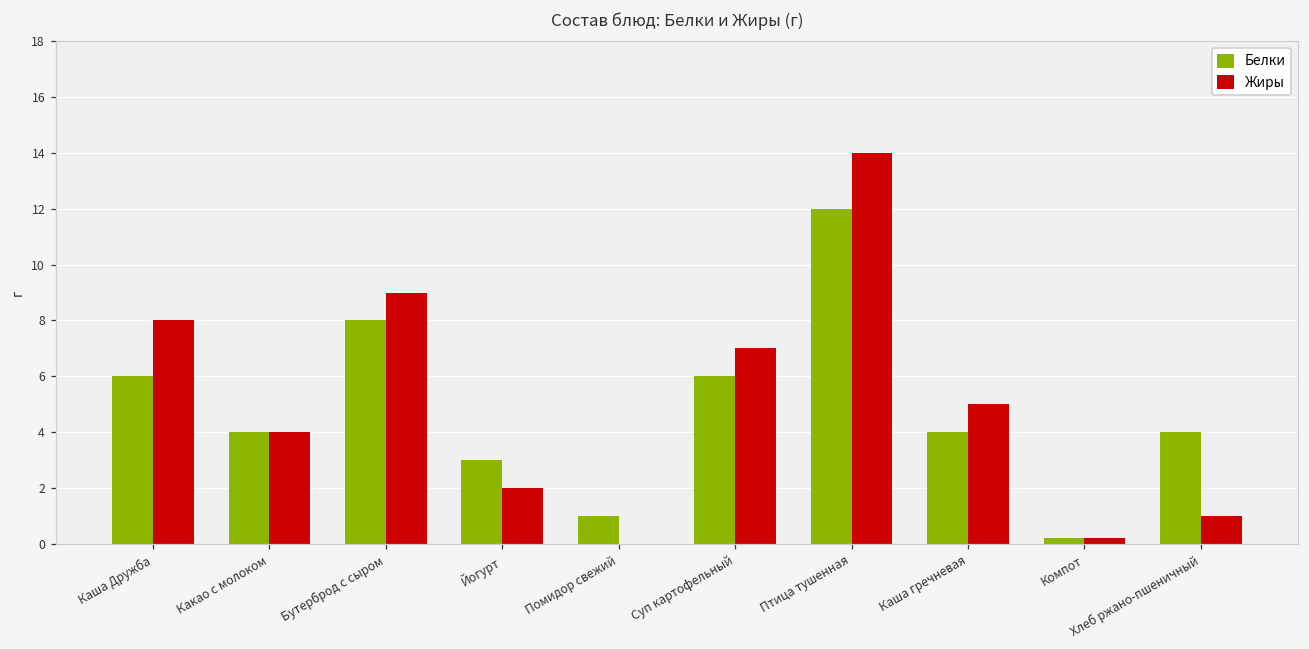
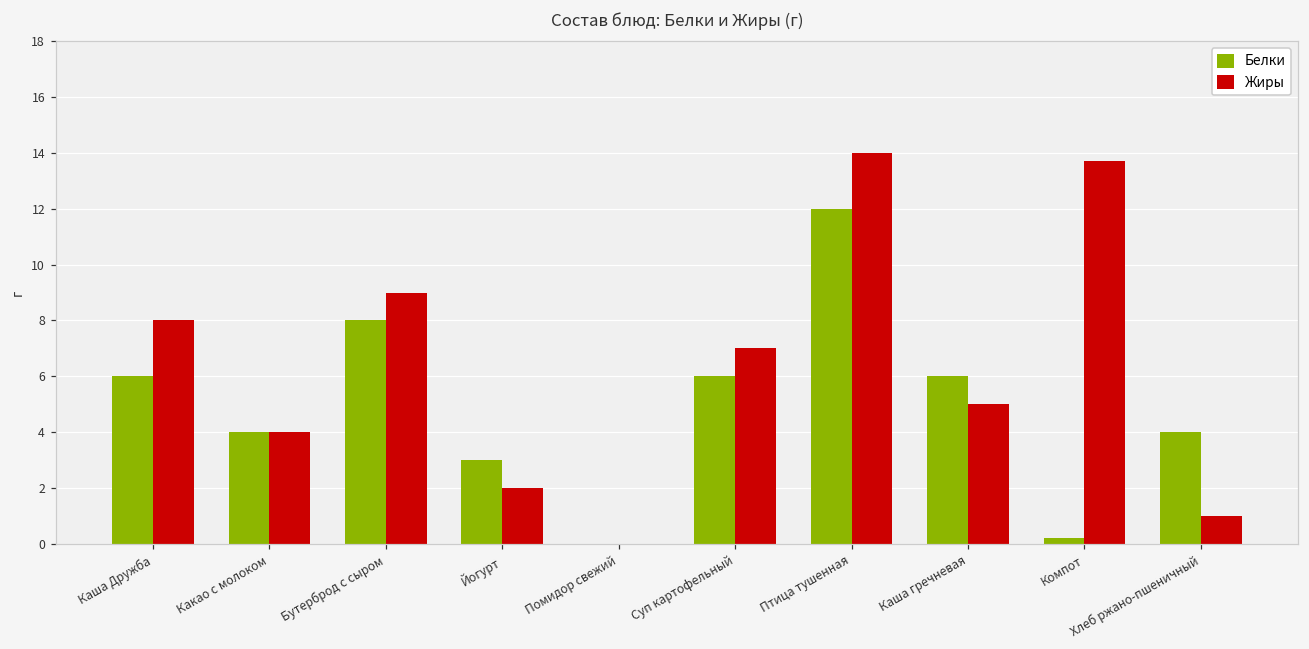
  {
    "Белки": {
      "Каша Дружба": 6,
      "Какао с молоком": 4,
      "Бутерброд с сыром": 8,
      "Йогурт": 3,
-     "Помидор свежий": 1,
+     "Помидор свежий": 0,
      "Суп картофельный": 6,
      "Птица тушенная": 12,
-     "Каша гречневая": 4,
+     "Каша гречневая": 6,
      "Компот": 0.2,
      "Хлеб ржано-пшеничный": 4
    },
    "Жиры": {
      "Каша Дружба": 8.0,
      "Какао с молоком": 4.0,
      "Бутерброд с сыром": 9.0,
      "Йогурт": 2.0,
      "Помидор свежий": 0.0,
      "Суп картофельный": 7.0,
      "Птица тушенная": 14.0,
      "Каша гречневая": 5.0,
-     "Компот": 0.2,
+     "Компот": 13.7,
      "Хлеб ржано-пшеничный": 1.0
    }
  }
